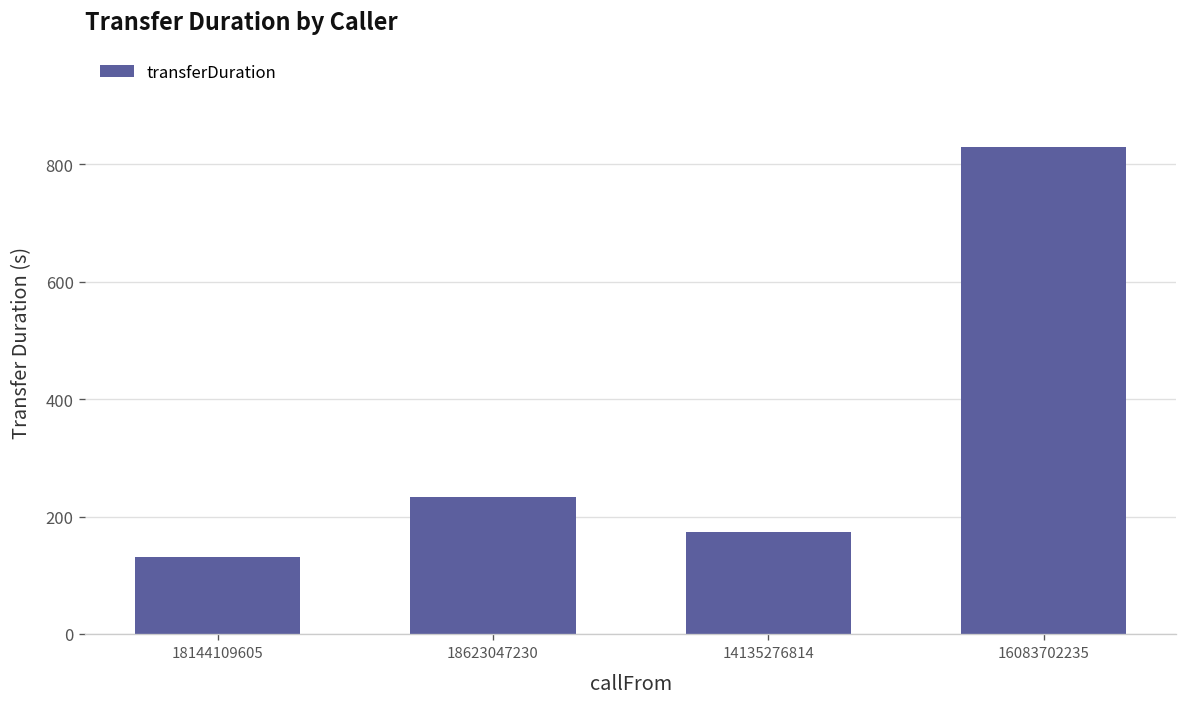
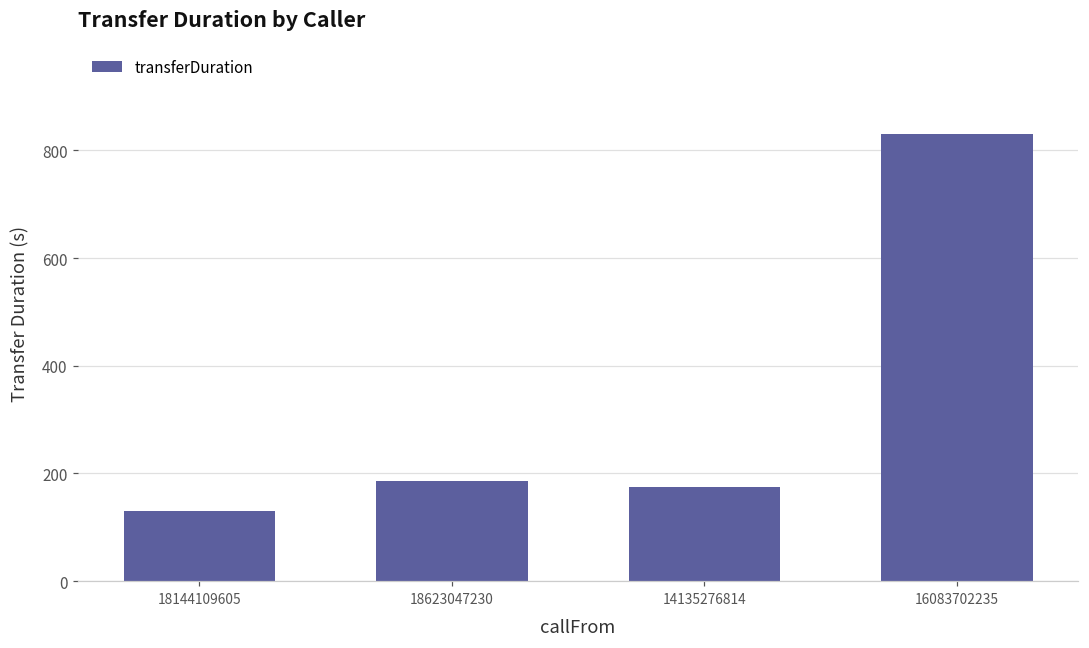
  {
    "18144109605": 130,
-   "18623047230": 230,
+   "18623047230": 190,
    "14135276814": 170,
    "16083702235": 830
  }
